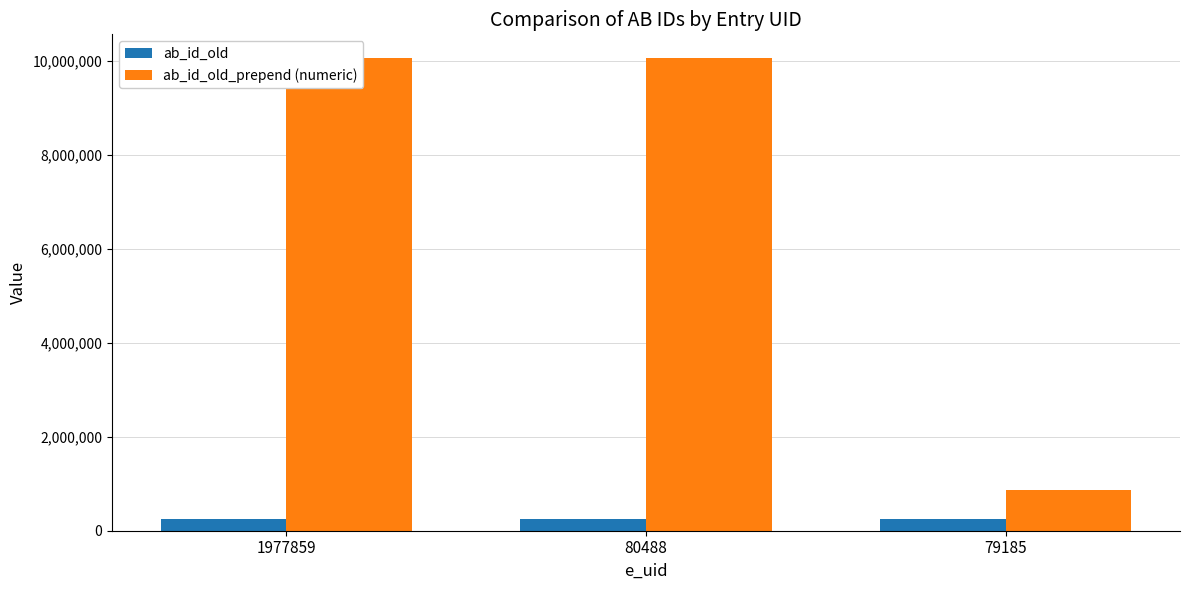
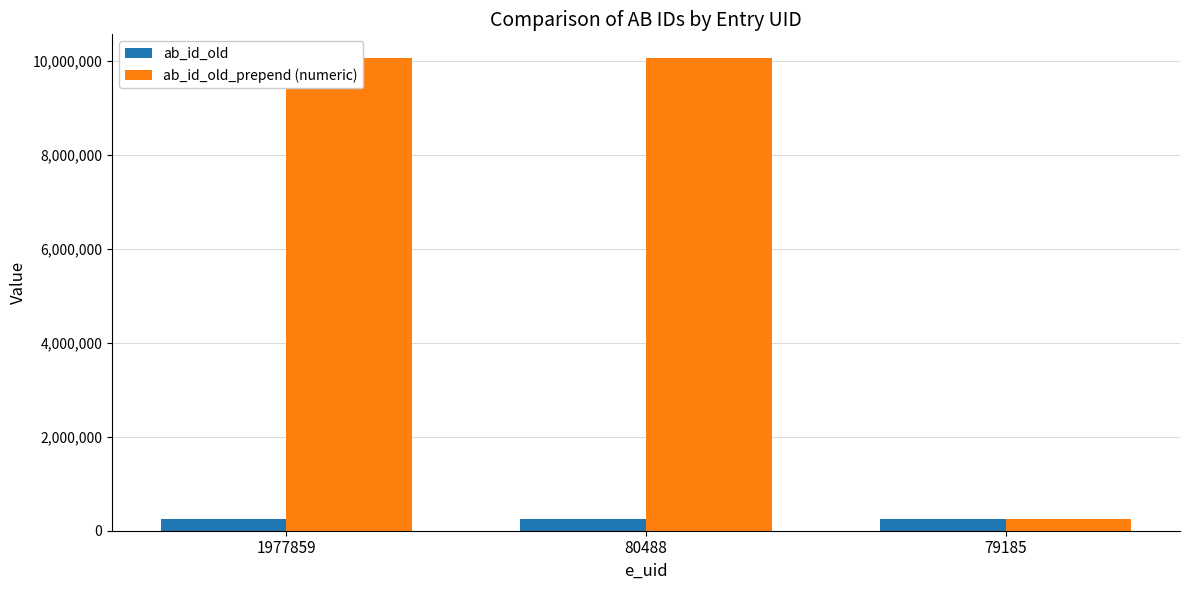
  {
    "ab_id_old": {
      "1977859": "300,000",
      "80488": "300,000",
      "79185": "300,000"
    },
    "ab_id_old_prepend (numeric)": {
      "80488": "10,100,000",
-     "79185": "900,000"
+     "79185": "300,000"
    }
  }
